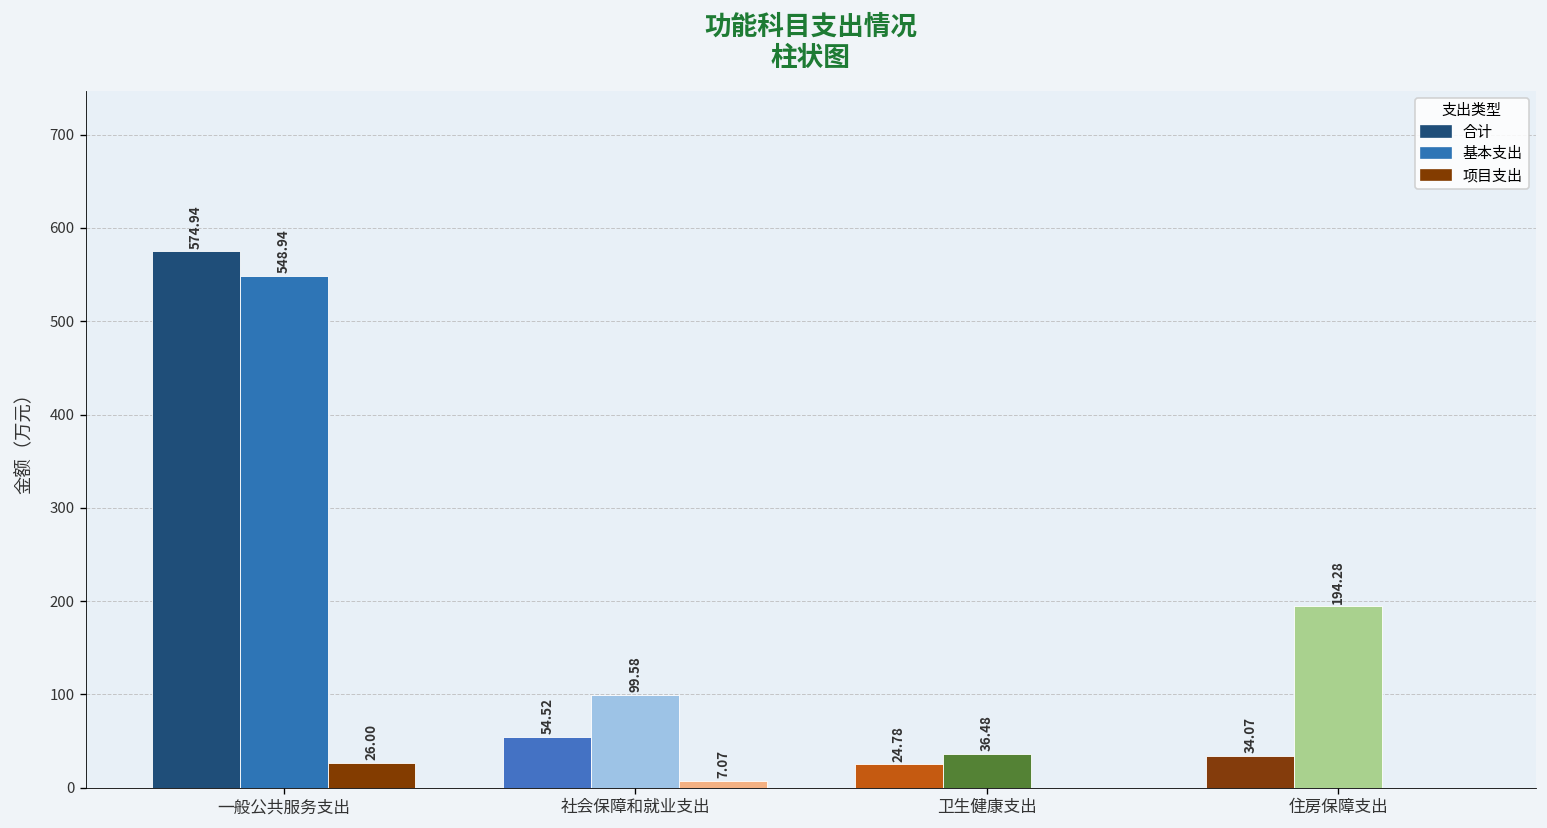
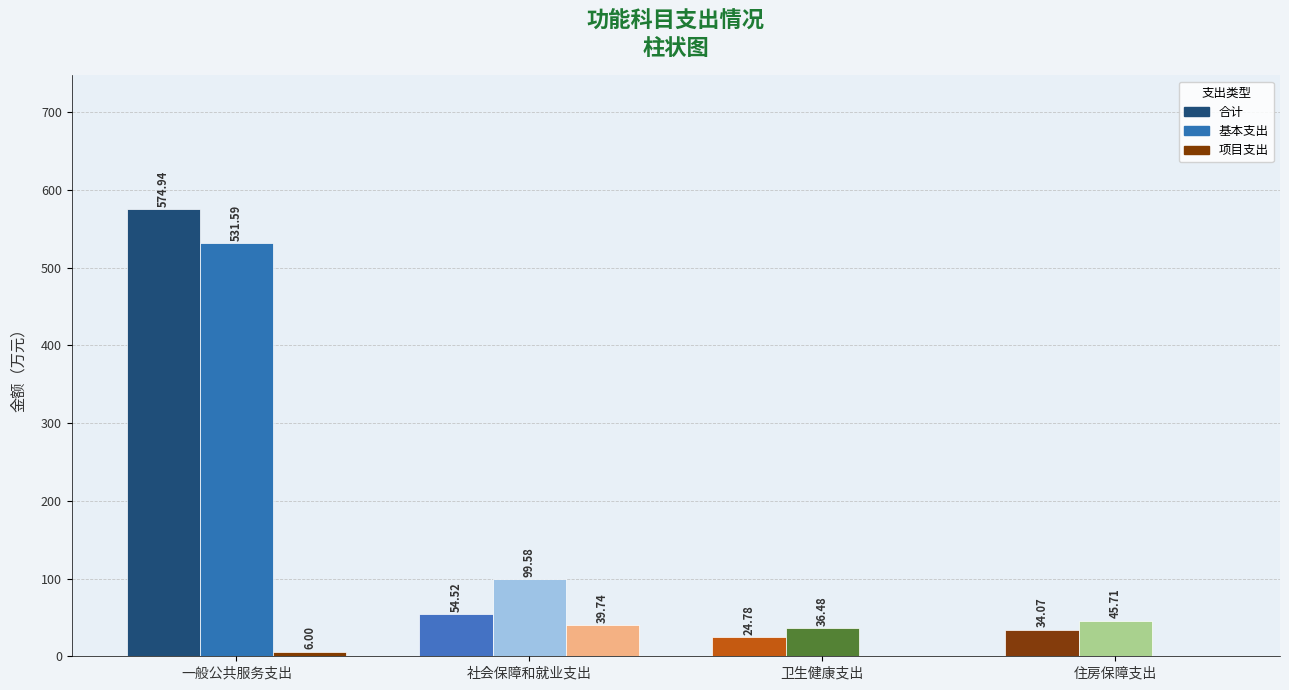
  {
    "合计": {
      "一般公共服务支出": 574.94,
      "社会保障和就业支出": 54.52,
      "卫生健康支出": 24.78,
      "住房保障支出": 34.07
    },
    "基本支出": {
-     "一般公共服务支出": 548.94,
+     "一般公共服务支出": 531.59,
      "社会保障和就业支出": 99.58,
      "卫生健康支出": 36.48,
-     "住房保障支出": 194.28
+     "住房保障支出": 45.71
    },
    "项目支出": {
-     "一般公共服务支出": 26.00,
-     "社会保障和就业支出": 7.07
+     "一般公共服务支出": 6.00,
+     "社会保障和就业支出": 39.74
    }
  }
